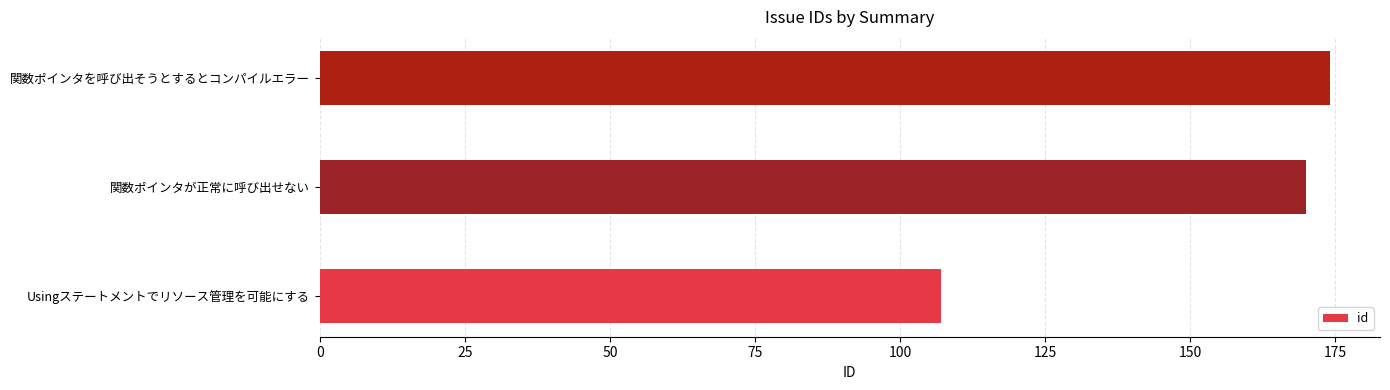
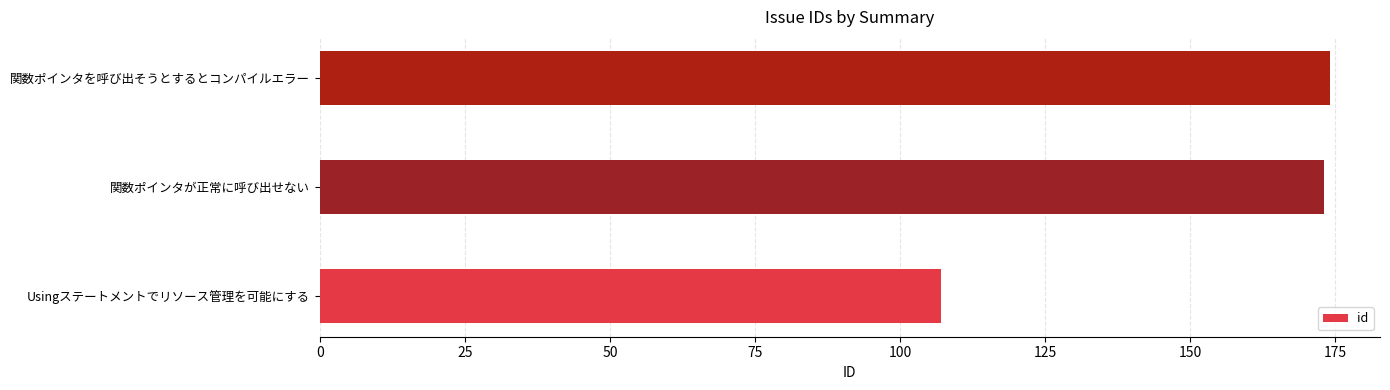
  {
    "関数ポインタを呼び出そうとするとコンパイルエラー": 174,
-   "関数ポインタが正常に呼び出せない": 170,
+   "関数ポインタが正常に呼び出せない": 173,
    "Usingステートメントでリソース管理を可能にする": 107
  }
